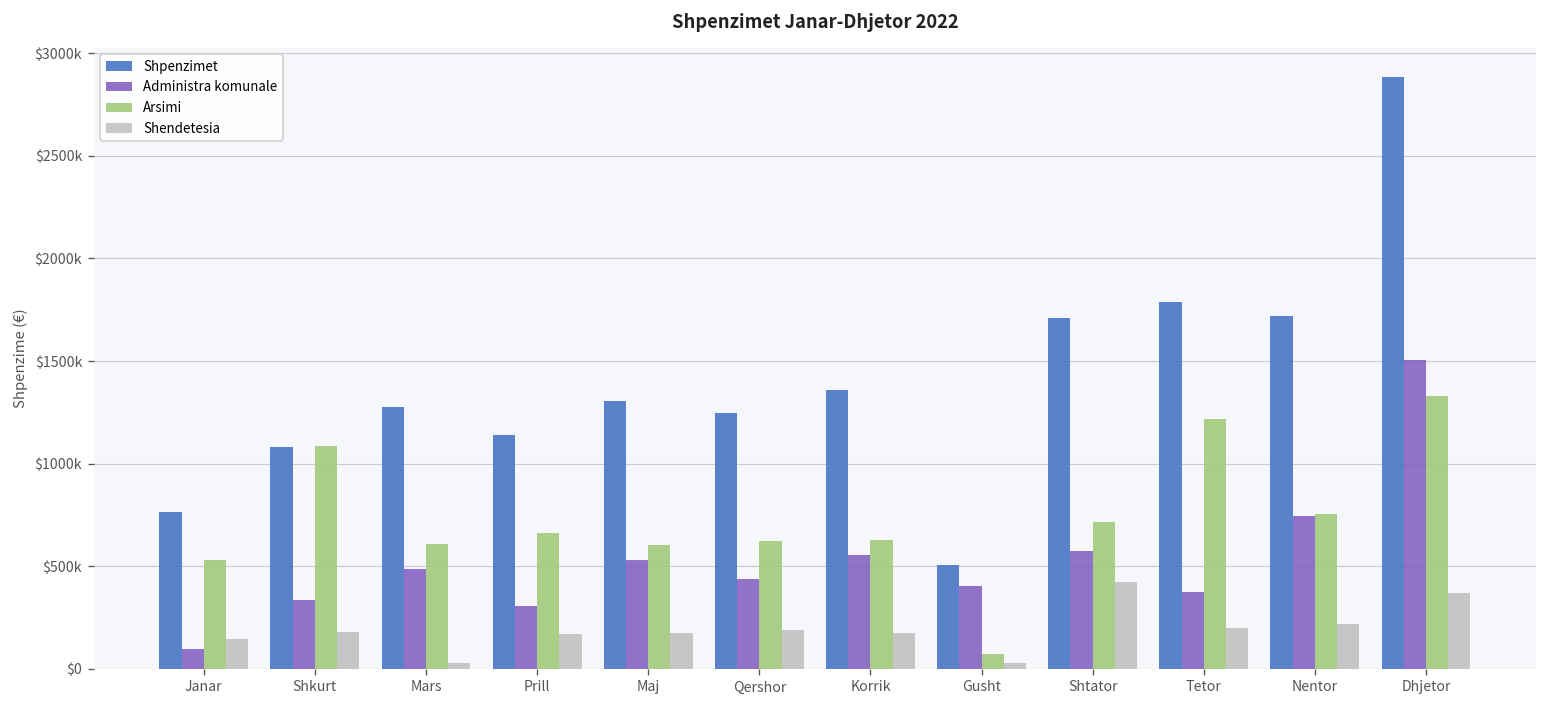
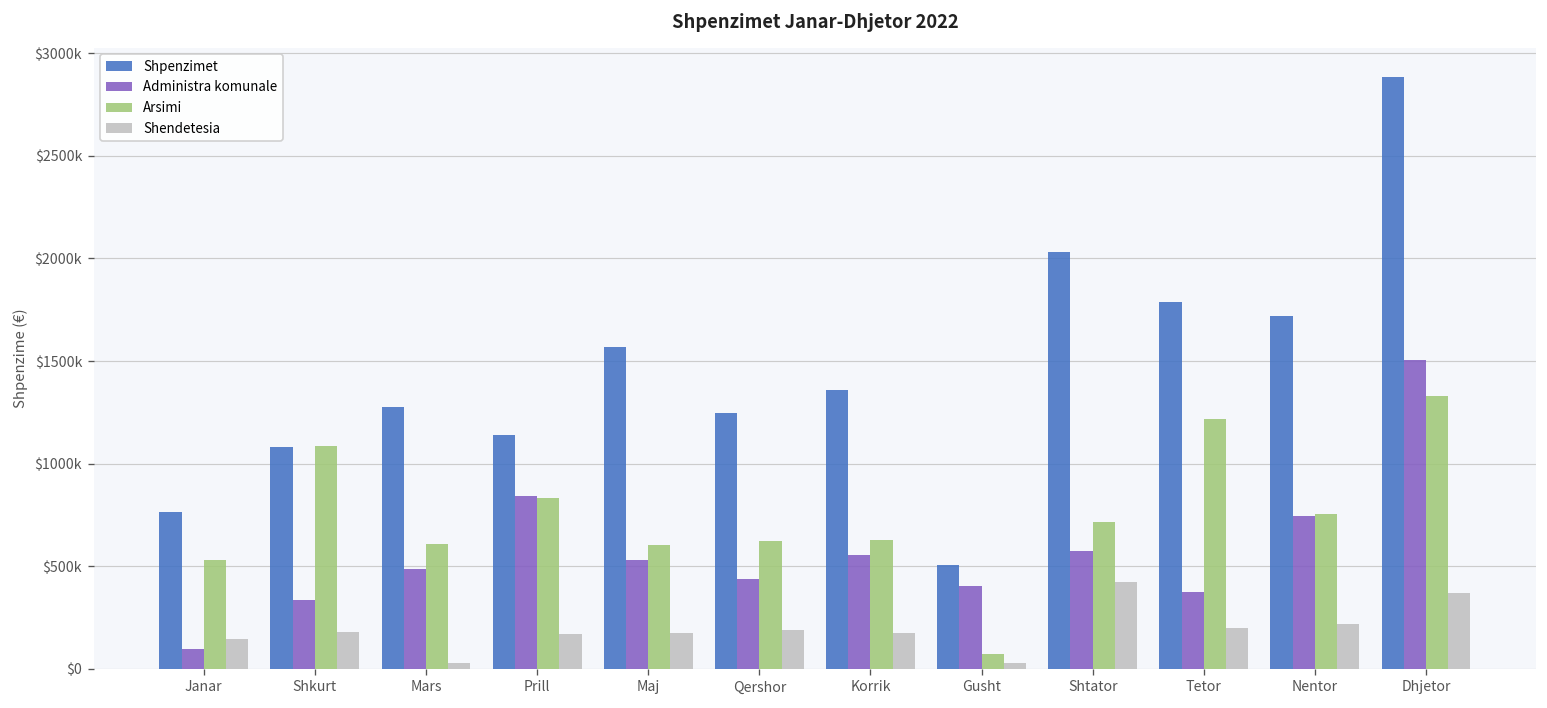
  {
    "Shpenzimet": {
      "Janar": "$770000",
      "Shkurt": "$1080000",
      "Mars": "$1270000",
      "Prill": "$1140000",
-     "Maj": "$1310000",
+     "Maj": "$1570000",
      "Qershor": "$1250000",
      "Korrik": "$1360000",
      "Gusht": "$500000",
-     "Shtator": "$1710000",
+     "Shtator": "$2030000",
      "Tetor": "$1790000",
      "Nentor": "$1720000",
      "Dhjetor": "$2880000"
    },
    "Administra komunale": {
      "Janar": "$100000",
      "Shkurt": "$340000",
      "Mars": "$480000",
-     "Prill": "$310000",
+     "Prill": "$840000",
      "Maj": "$530000",
      "Qershor": "$440000",
      "Korrik": "$560000",
      "Gusht": "$400000",
      "Shtator": "$570000",
      "Tetor": "$370000",
      "Nentor": "$740000",
      "Dhjetor": "$1500000"
    },
    "Arsimi": {
      "Janar": "$530000",
      "Shkurt": "$1080000",
      "Mars": "$610000",
-     "Prill": "$660000",
+     "Prill": "$830000",
      "Maj": "$600000",
      "Qershor": "$620000",
      "Korrik": "$630000",
      "Gusht": "$70000",
      "Shtator": "$710000",
      "Tetor": "$1220000",
      "Nentor": "$760000",
      "Dhjetor": "$1330000"
    },
    "Shendetesia": {
      "Janar": "$140000",
      "Shkurt": "$180000",
      "Mars": "$30000",
      "Prill": "$170000",
      "Maj": "$170000",
      "Qershor": "$190000",
      "Korrik": "$180000",
      "Gusht": "$30000",
      "Shtator": "$420000",
      "Tetor": "$200000",
      "Nentor": "$220000",
      "Dhjetor": "$370000"
    }
  }
